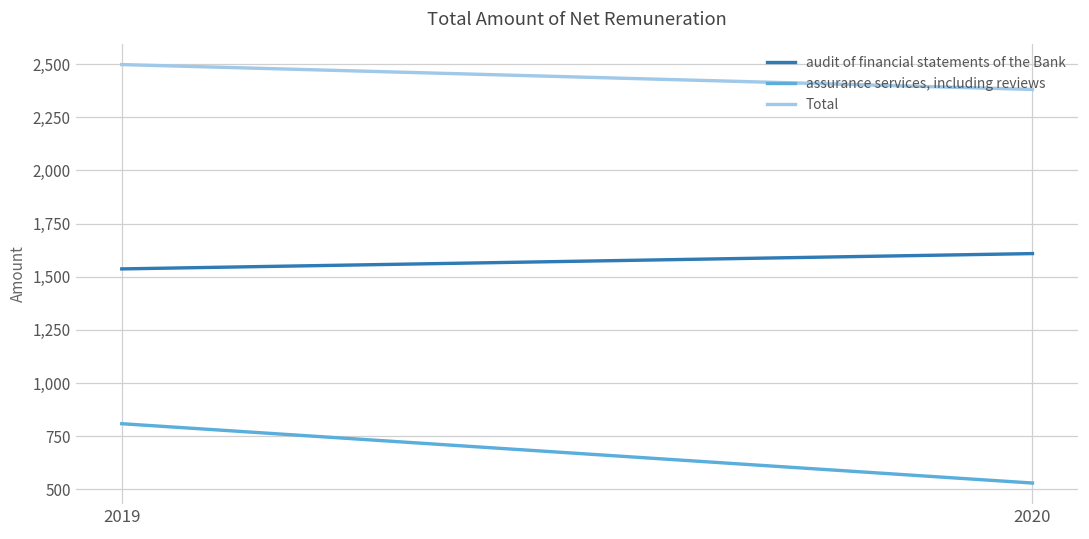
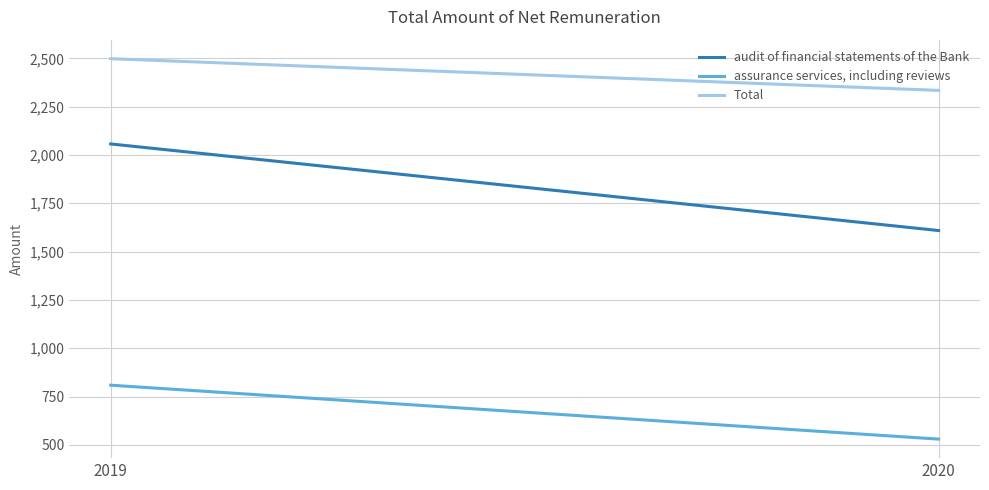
  {
    "audit of financial statements of the Bank": {
-     "2019": "1,540",
+     "2019": "2,060",
      "2020": "1,610"
    },
    "assurance services, including reviews": {
      "2019": "810",
      "2020": "530"
    },
    "Total": {
      "2019": "2,500",
-     "2020": "2,380"
+     "2020": "2,330"
    }
  }
